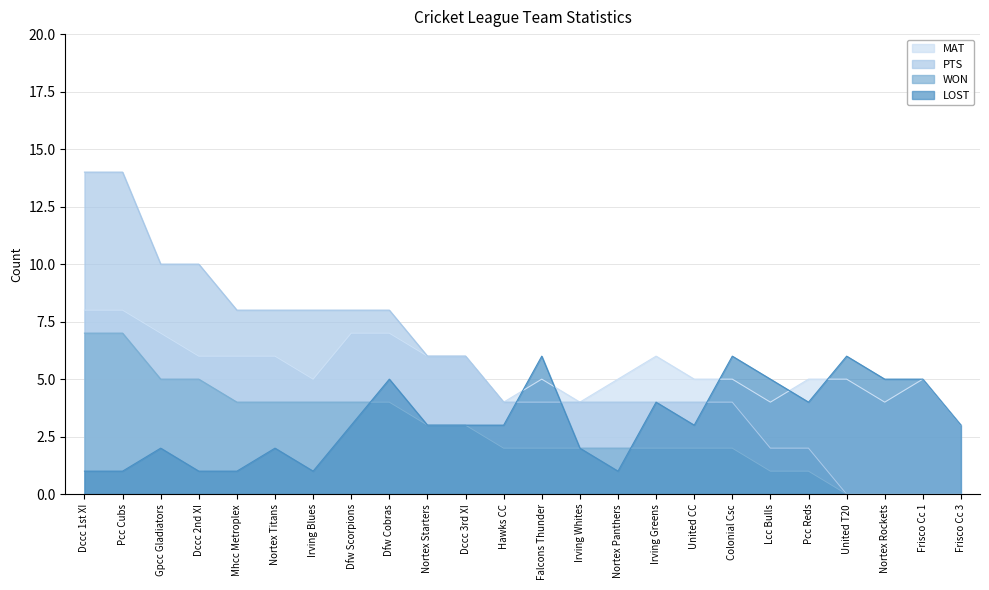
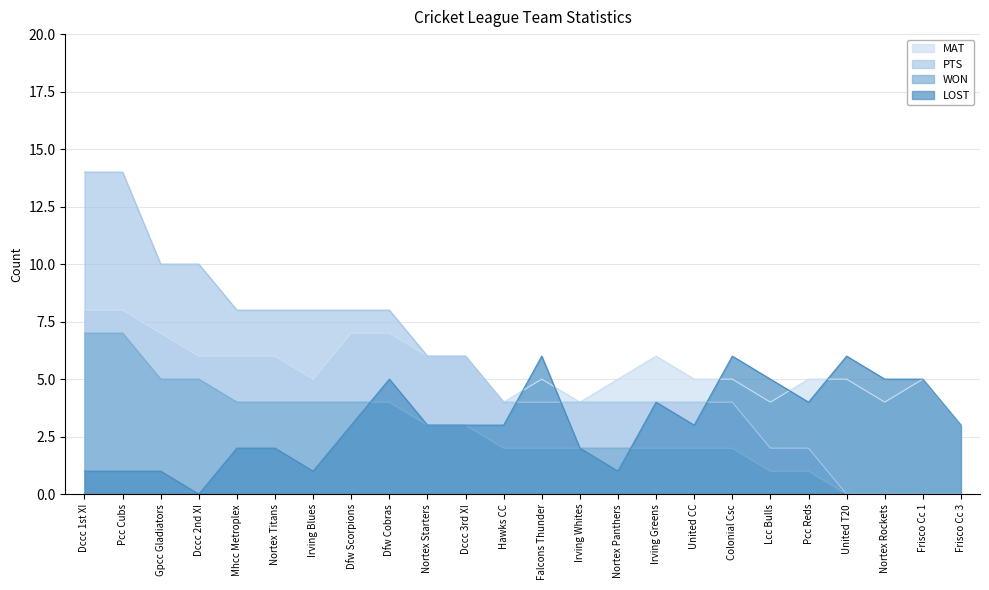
  {
    "LOST": {
      "Dccc 1st XI": 1,
      "Pcc Cubs": 1,
-     "Gpcc Gladiators": 2,
-     "Dccc 2nd XI": 1,
-     "Mhcc Metroplex": 1,
+     "Gpcc Gladiators": 1,
+     "Dccc 2nd XI": 0,
+     "Mhcc Metroplex": 2,
      "Nortex Titans": 2,
      "Irving Blues": 1,
      "Dfw Scorpions": 3,
      "Dfw Cobras": 5,
      "Hawks CC": 3,
      "Falcons Thunder": 6,
      "Nortex Panthers": 1,
      "United CC": 3,
      "Colonial Csc": 6,
      "Lcc Bulls": 5,
      "Pcc Reds": 4,
      "United T20": 6,
      "Nortex Rockets": 5
    }
  }
